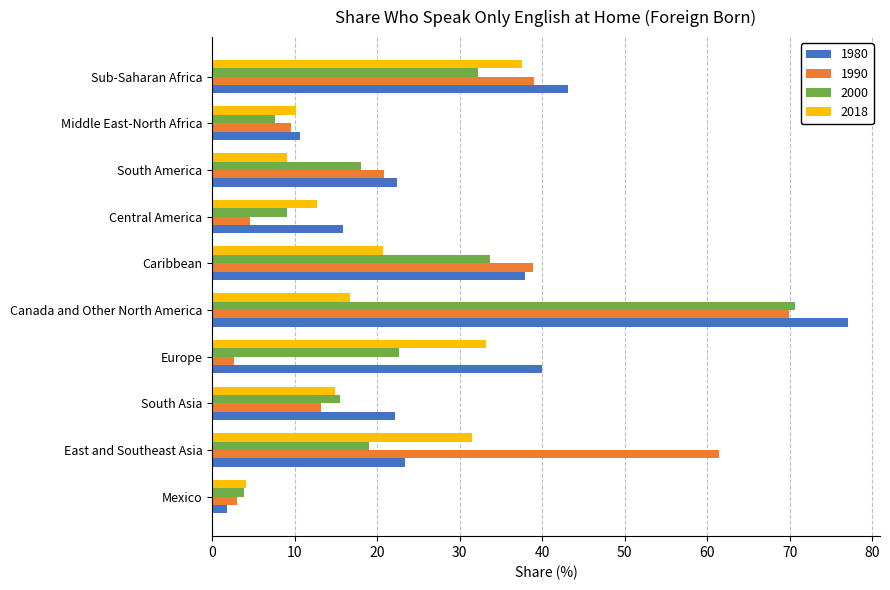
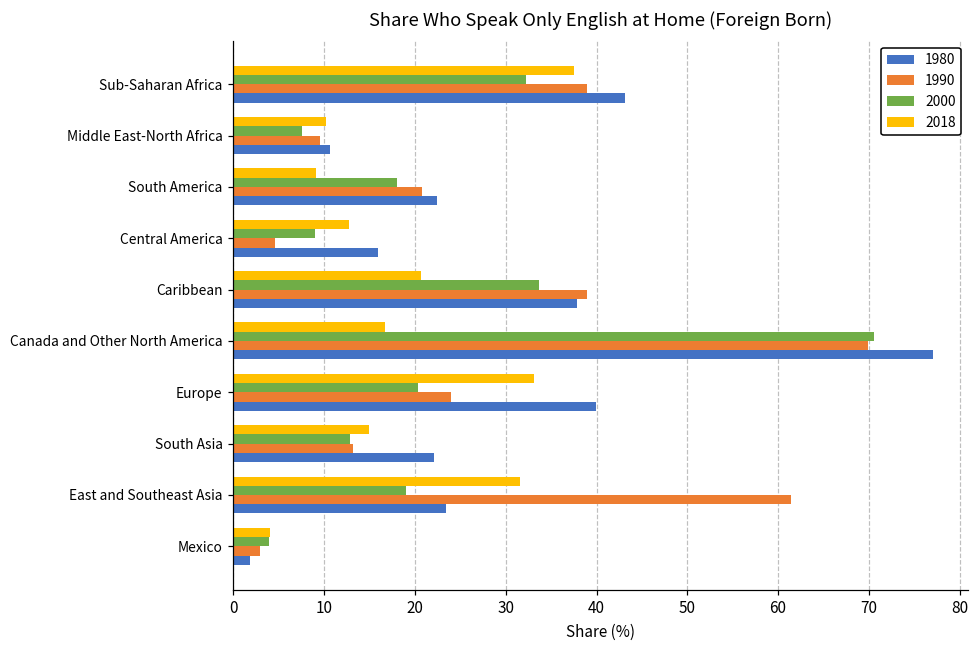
  {
    "1980": {
      "Sub-Saharan Africa": 43,
      "Middle East-North Africa": 11,
      "South America": 22,
      "Central America": 16,
      "Caribbean": 38,
      "Canada and Other North America": 77,
      "Europe": 40,
      "South Asia": 22,
      "East and Southeast Asia": 23,
      "Mexico": 2
    },
    "1990": {
      "Sub-Saharan Africa": 39,
      "Middle East-North Africa": 10,
      "South America": 21,
      "Central America": 5,
      "Caribbean": 39,
      "Canada and Other North America": 70,
-     "Europe": 3,
+     "Europe": 24,
      "South Asia": 13,
      "East and Southeast Asia": 61,
      "Mexico": 3
    },
    "2000": {
      "Sub-Saharan Africa": 32,
      "Middle East-North Africa": 8,
      "South America": 18,
      "Central America": 9,
      "Caribbean": 34,
      "Canada and Other North America": 71,
-     "Europe": 23,
-     "South Asia": 15,
+     "Europe": 20,
+     "South Asia": 13,
      "East and Southeast Asia": 19,
      "Mexico": 4
    },
    "2018": {
      "Sub-Saharan Africa": 38,
      "Middle East-North Africa": 10,
      "South America": 9,
      "Central America": 13,
      "Caribbean": 21,
      "Canada and Other North America": 17,
      "Europe": 33,
      "South Asia": 15,
      "East and Southeast Asia": 32,
      "Mexico": 4
    }
  }
